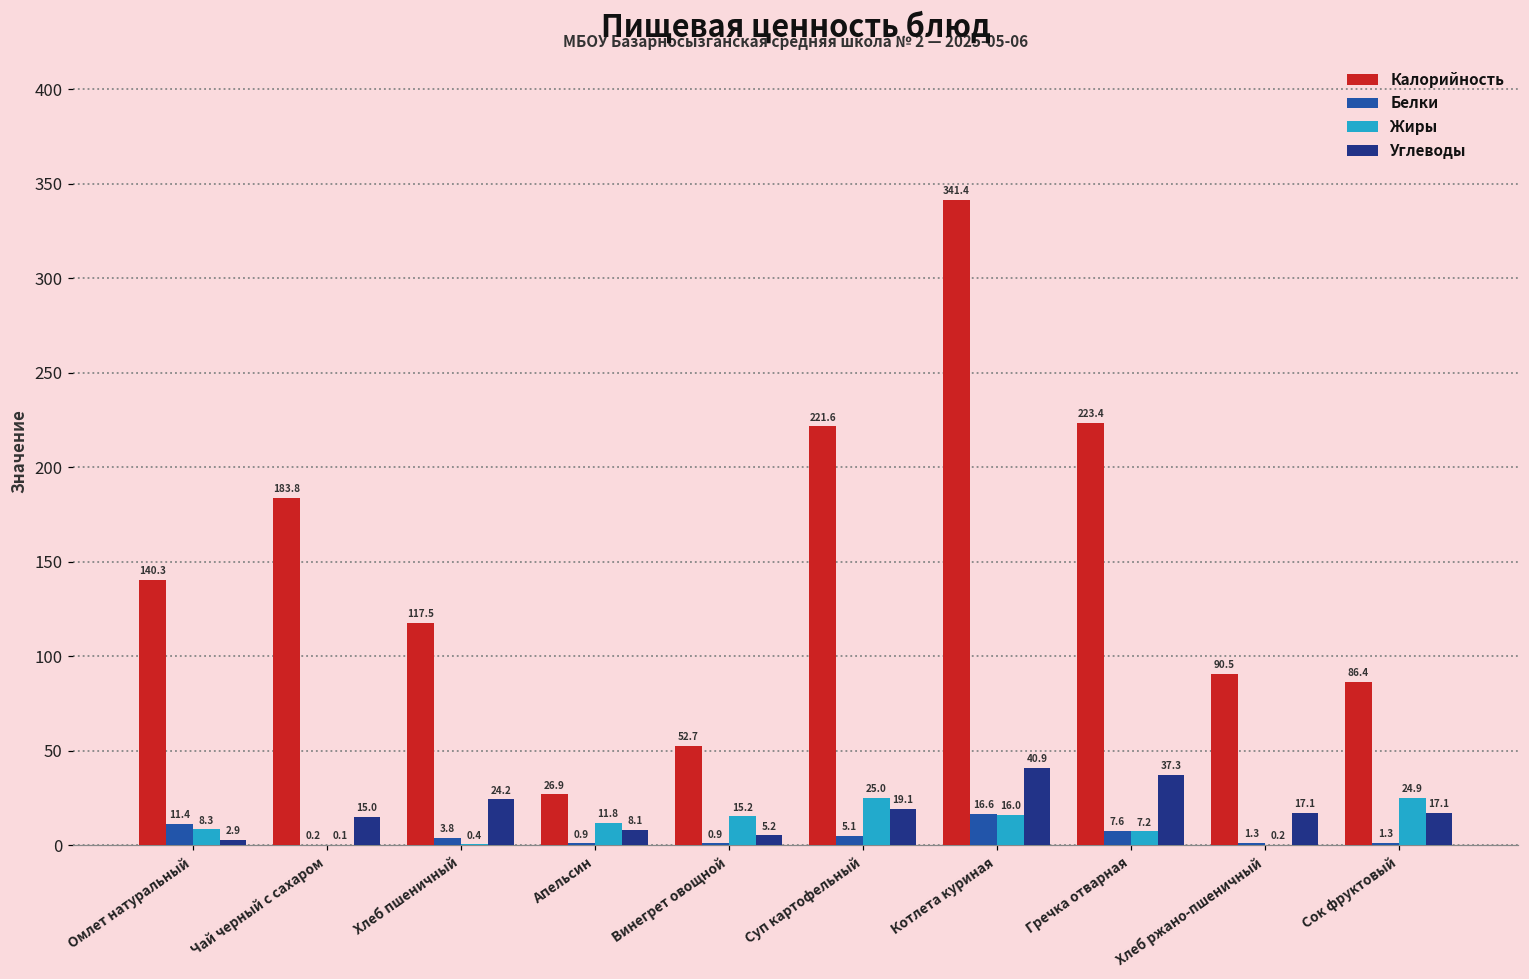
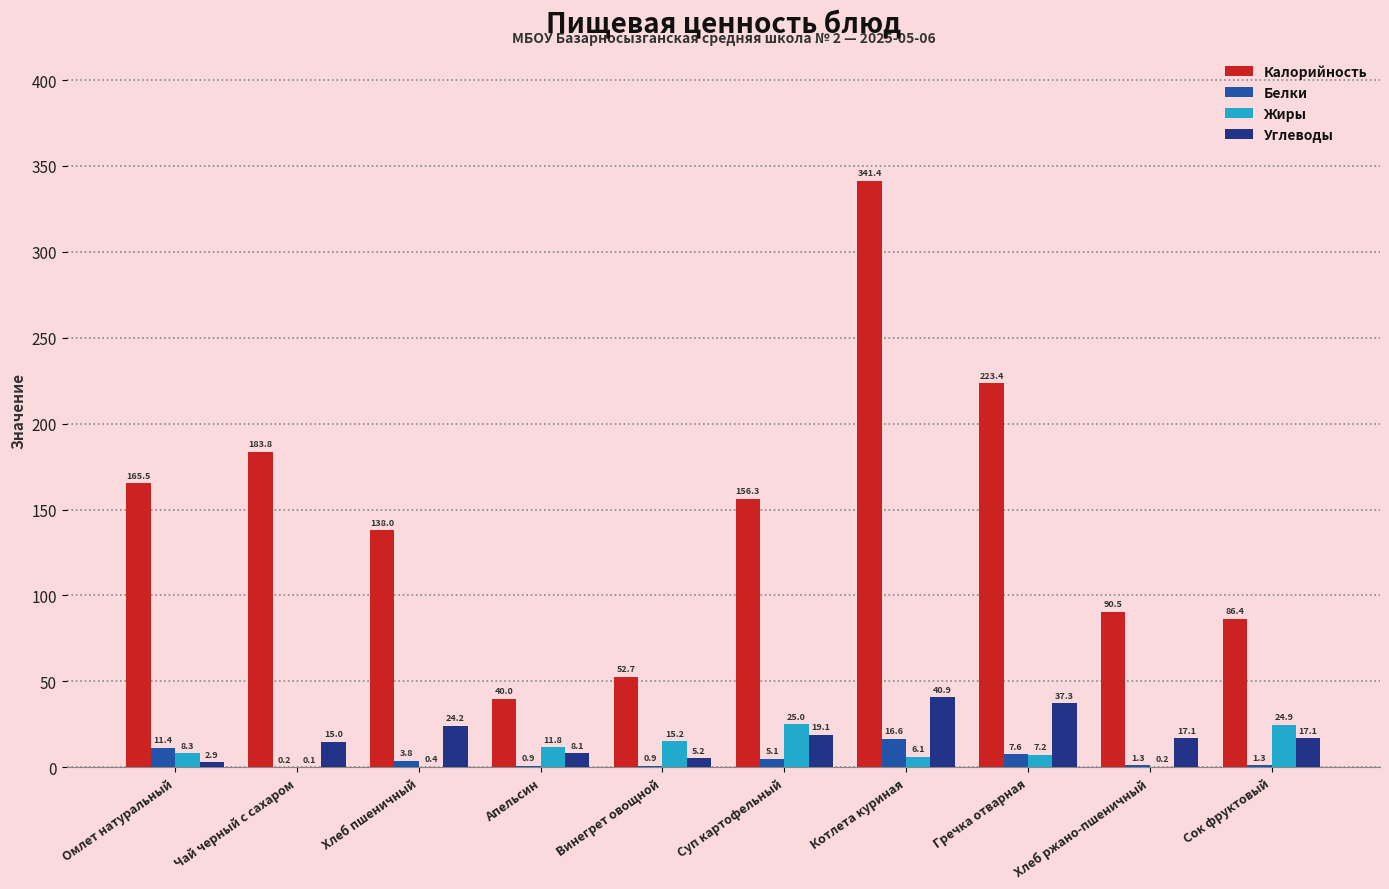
  {
    "Калорийность": {
-     "Омлет натуральный": 140.3,
+     "Омлет натуральный": 165.5,
      "Чай черный с сахаром": 183.8,
-     "Хлеб пшеничный": 117.5,
-     "Апельсин": 26.9,
+     "Хлеб пшеничный": 138.0,
+     "Апельсин": 40.0,
      "Винегрет овощной": 52.7,
-     "Суп картофельный": 221.6,
+     "Суп картофельный": 156.3,
      "Котлета куриная": 341.4,
      "Гречка отварная": 223.4,
      "Хлеб ржано-пшеничный": 90.5,
      "Сок фруктовый": 86.4
    },
    "Жиры": {
      "Омлет натуральный": 8.3,
      "Чай черный с сахаром": 0.1,
      "Хлеб пшеничный": 0.4,
      "Апельсин": 11.8,
      "Винегрет овощной": 15.2,
      "Суп картофельный": 25.0,
-     "Котлета куриная": 16.0,
+     "Котлета куриная": 6.1,
      "Гречка отварная": 7.2,
      "Хлеб ржано-пшеничный": 0.2,
      "Сок фруктовый": 24.9
    }
  }
